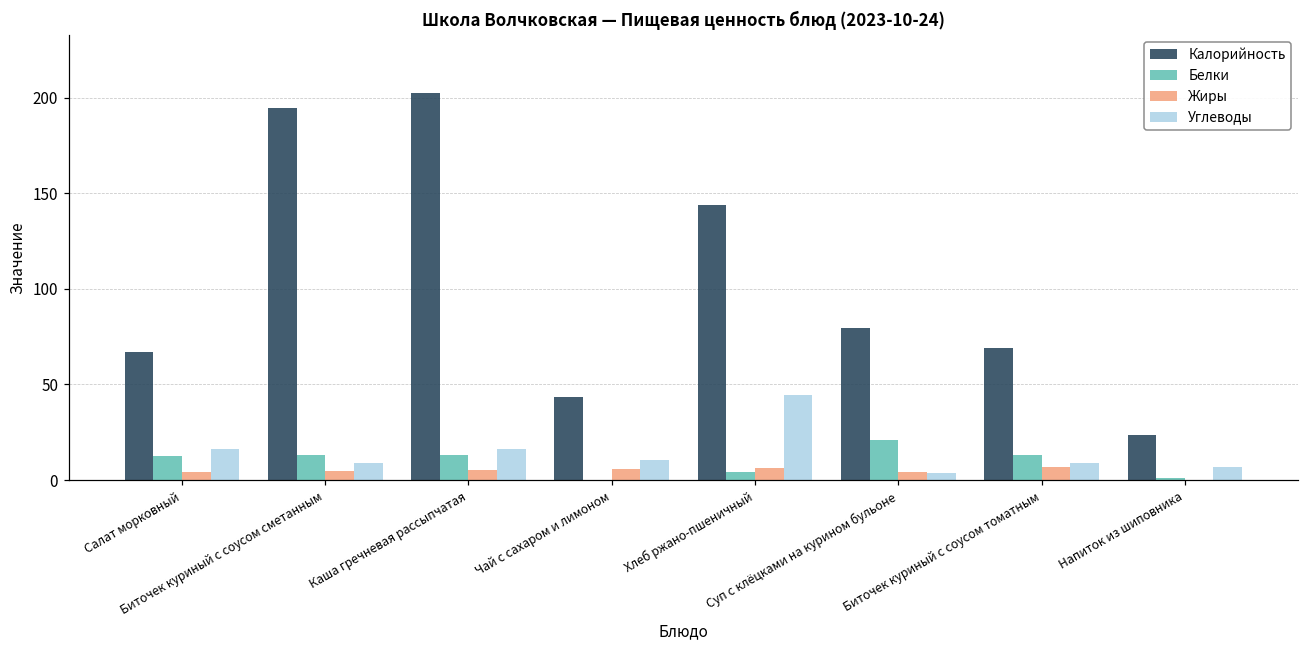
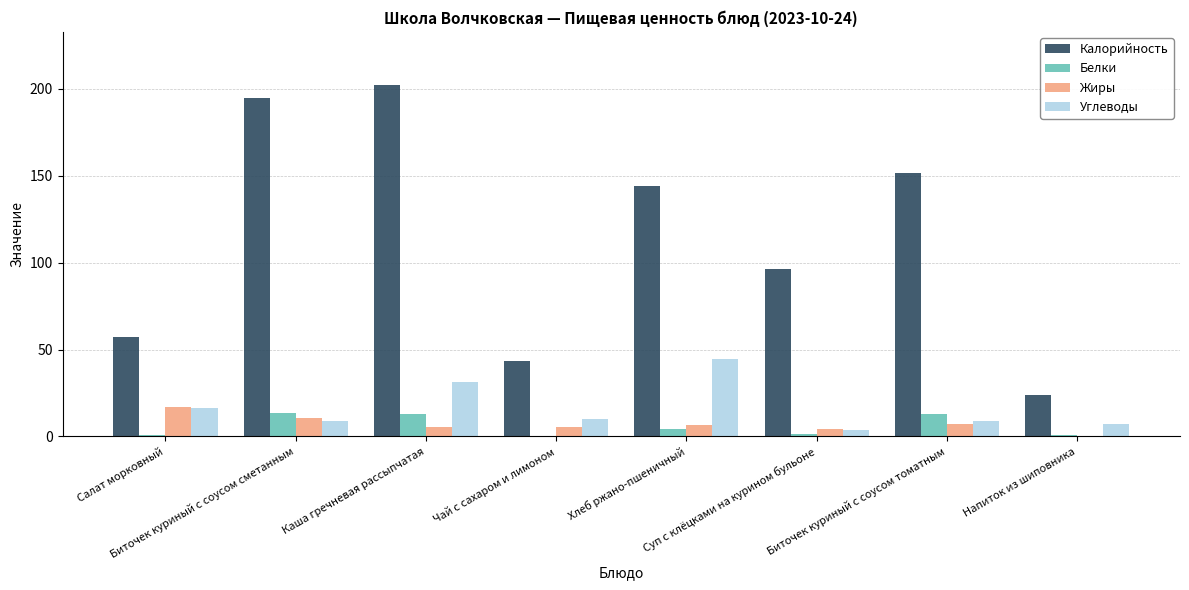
  {
    "Калорийность": {
-     "Салат морковный": 67,
+     "Салат морковный": 57,
      "Биточек куриный с соусом сметанным": 195,
      "Каша гречневая рассыпчатая": 202,
      "Чай с сахаром и лимоном": 43,
      "Хлеб ржано-пшеничный": 144,
-     "Суп с клёцками на курином бульоне": 79,
-     "Биточек куриный с соусом томатным": 69,
+     "Суп с клёцками на курином бульоне": 97,
+     "Биточек куриный с соусом томатным": 151,
      "Напиток из шиповника": 24
    },
    "Белки": {
-     "Салат морковный": 13,
+     "Салат морковный": 1,
      "Биточек куриный с соусом сметанным": 13,
      "Каша гречневая рассыпчатая": 13,
      "Хлеб ржано-пшеничный": 4,
-     "Суп с клёцками на курином бульоне": 21,
+     "Суп с клёцками на курином бульоне": 2,
      "Биточек куриный с соусом томатным": 13
    },
    "Жиры": {
-     "Салат морковный": 4,
-     "Биточек куриный с соусом сметанным": 5,
+     "Салат морковный": 17,
+     "Биточек куриный с соусом сметанным": 10,
      "Каша гречневая рассыпчатая": 5,
      "Чай с сахаром и лимоном": 6,
      "Хлеб ржано-пшеничный": 6,
      "Суп с клёцками на курином бульоне": 4,
      "Биточек куриный с соусом томатным": 7,
      "Напиток из шиповника": 0
    },
    "Углеводы": {
      "Салат морковный": 16,
      "Биточек куриный с соусом сметанным": 9,
-     "Каша гречневая рассыпчатая": 16,
+     "Каша гречневая рассыпчатая": 31,
      "Чай с сахаром и лимоном": 10,
      "Хлеб ржано-пшеничный": 45,
      "Суп с клёцками на курином бульоне": 4,
      "Биточек куриный с соусом томатным": 9,
      "Напиток из шиповника": 7
    }
  }
